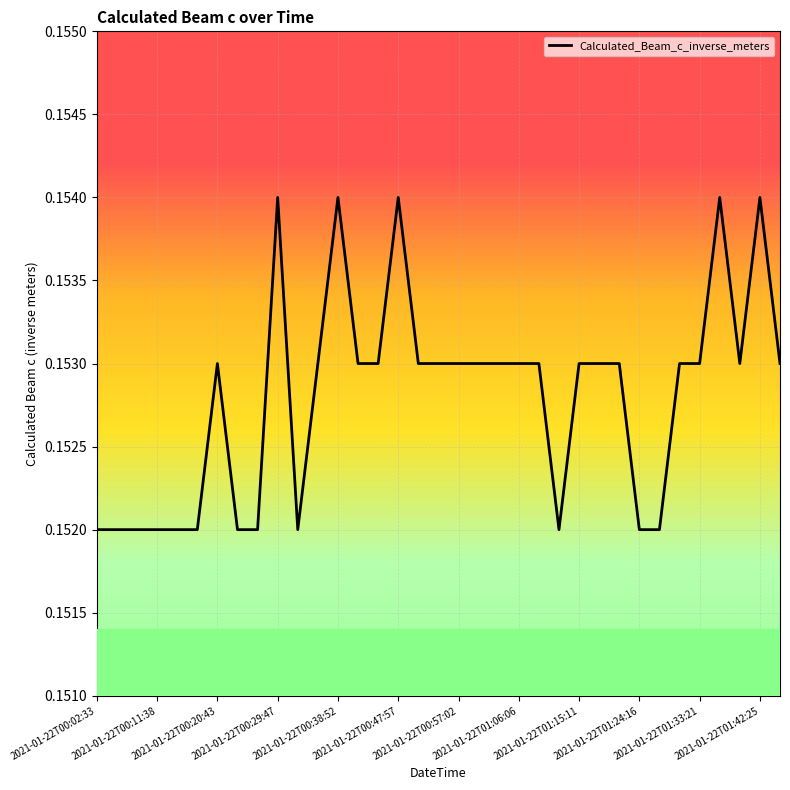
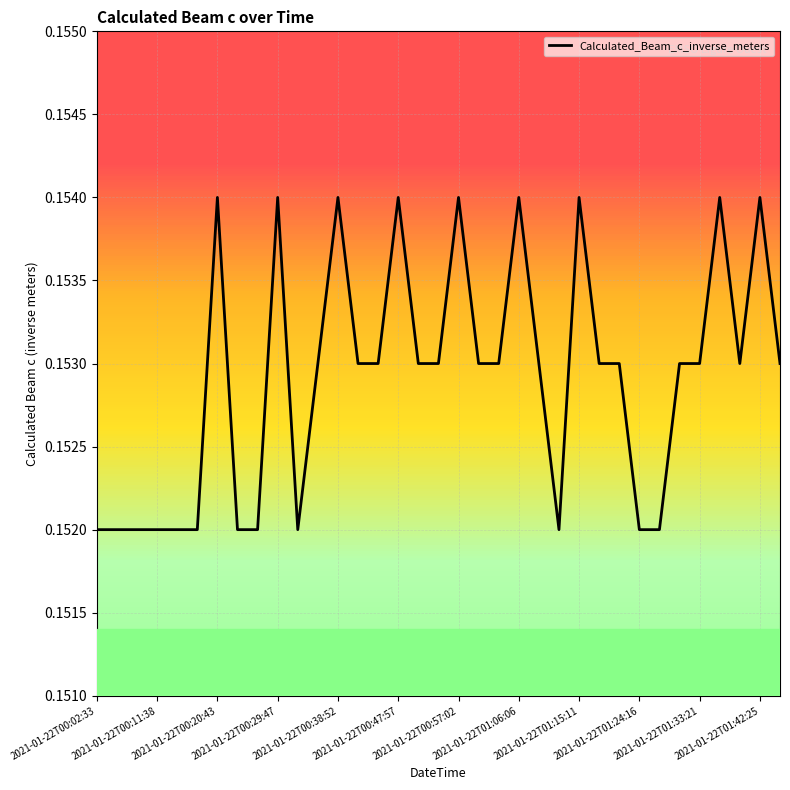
  {
    "2021-01-22T00:02:33": 0.152,
    "2021-01-22T00:11:38": 0.152,
-   "2021-01-22T00:20:43": 0.153,
+   "2021-01-22T00:20:43": 0.154,
    "2021-01-22T00:29:47": 0.154,
    "2021-01-22T00:38:52": 0.154,
    "2021-01-22T00:47:57": 0.154,
-   "2021-01-22T00:57:02": 0.153,
-   "2021-01-22T01:06:06": 0.153,
-   "2021-01-22T01:15:11": 0.153,
+   "2021-01-22T00:57:02": 0.154,
+   "2021-01-22T01:06:06": 0.154,
+   "2021-01-22T01:15:11": 0.154,
    "2021-01-22T01:24:16": 0.152,
    "2021-01-22T01:33:21": 0.153,
    "2021-01-22T01:42:25": 0.154
  }
